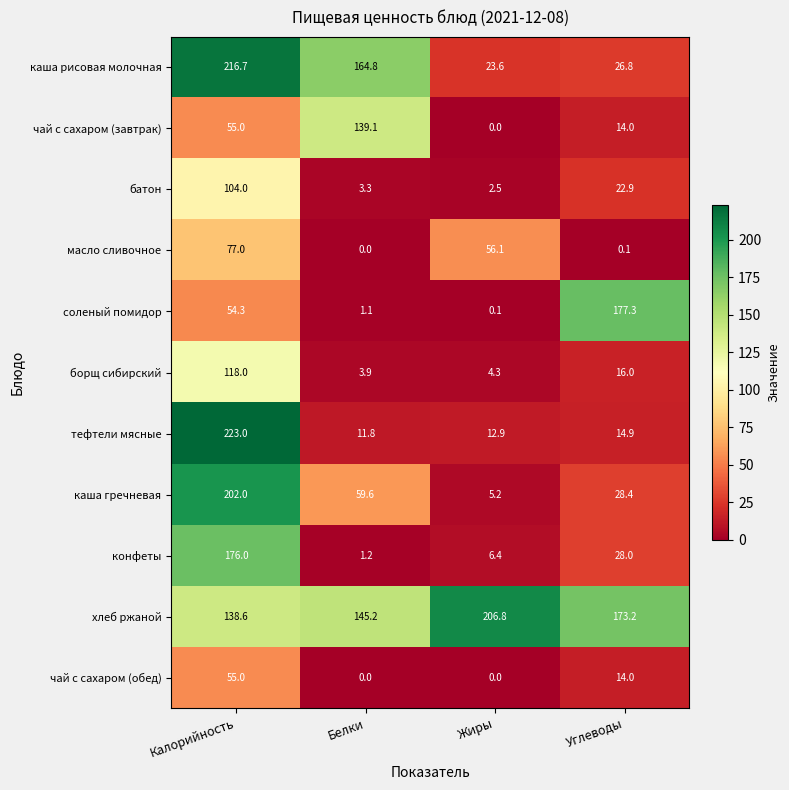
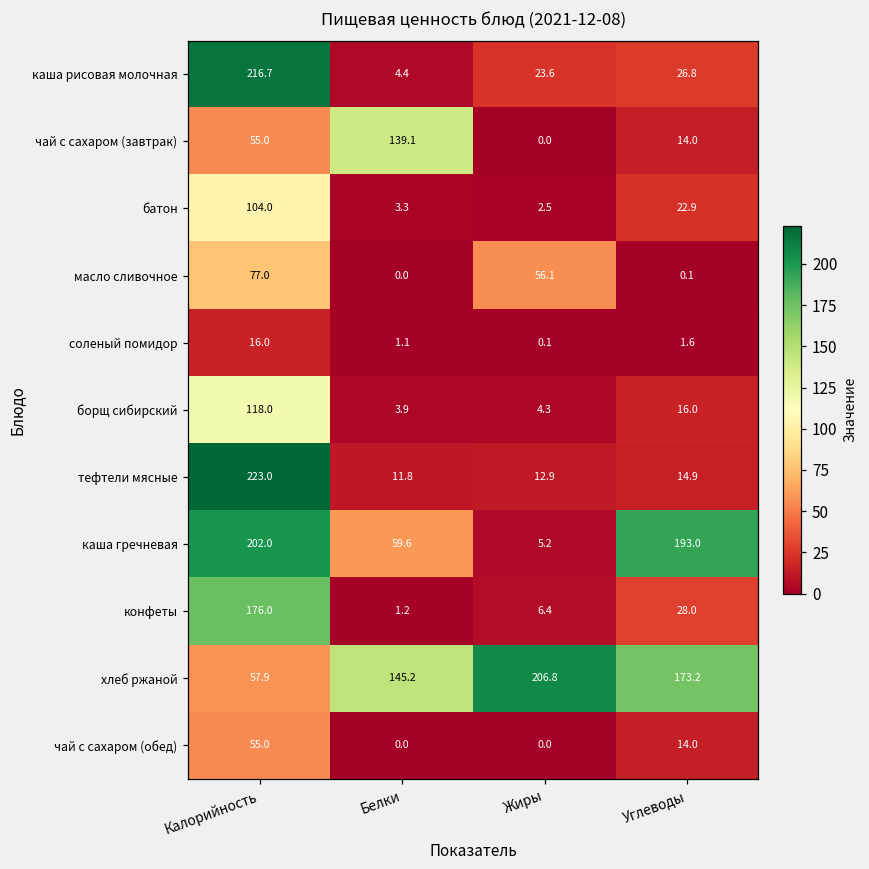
  {
    "каша рисовая молочная": {
      "Калорийность": 216.7,
-     "Белки": 164.8,
+     "Белки": 4.4,
      "Жиры": 23.6,
      "Углеводы": 26.8
    },
    "чай с сахаром (завтрак)": {
      "Калорийность": 55.0,
      "Белки": 139.1,
      "Жиры": 0.0,
      "Углеводы": 14.0
    },
    "батон": {
      "Калорийность": 104.0,
      "Белки": 3.3,
      "Жиры": 2.5,
      "Углеводы": 22.9
    },
    "масло сливочное": {
      "Калорийность": 77.0,
      "Белки": 0.0,
      "Жиры": 56.1,
      "Углеводы": 0.1
    },
    "соленый помидор": {
-     "Калорийность": 54.3,
+     "Калорийность": 16.0,
      "Белки": 1.1,
      "Жиры": 0.1,
-     "Углеводы": 177.3
+     "Углеводы": 1.6
    },
    "борщ сибирский": {
      "Калорийность": 118.0,
      "Белки": 3.9,
      "Жиры": 4.3,
      "Углеводы": 16.0
    },
    "тефтели мясные": {
      "Калорийность": 223.0,
      "Белки": 11.8,
      "Жиры": 12.9,
      "Углеводы": 14.9
    },
    "каша гречневая": {
      "Калорийность": 202.0,
      "Белки": 59.6,
      "Жиры": 5.2,
-     "Углеводы": 28.4
+     "Углеводы": 193.0
    },
    "конфеты": {
      "Калорийность": 176.0,
      "Белки": 1.2,
      "Жиры": 6.4,
      "Углеводы": 28.0
    },
    "хлеб ржаной": {
-     "Калорийность": 138.6,
+     "Калорийность": 57.9,
      "Белки": 145.2,
      "Жиры": 206.8,
      "Углеводы": 173.2
    },
    "чай с сахаром (обед)": {
      "Калорийность": 55.0,
      "Белки": 0.0,
      "Жиры": 0.0,
      "Углеводы": 14.0
    }
  }
